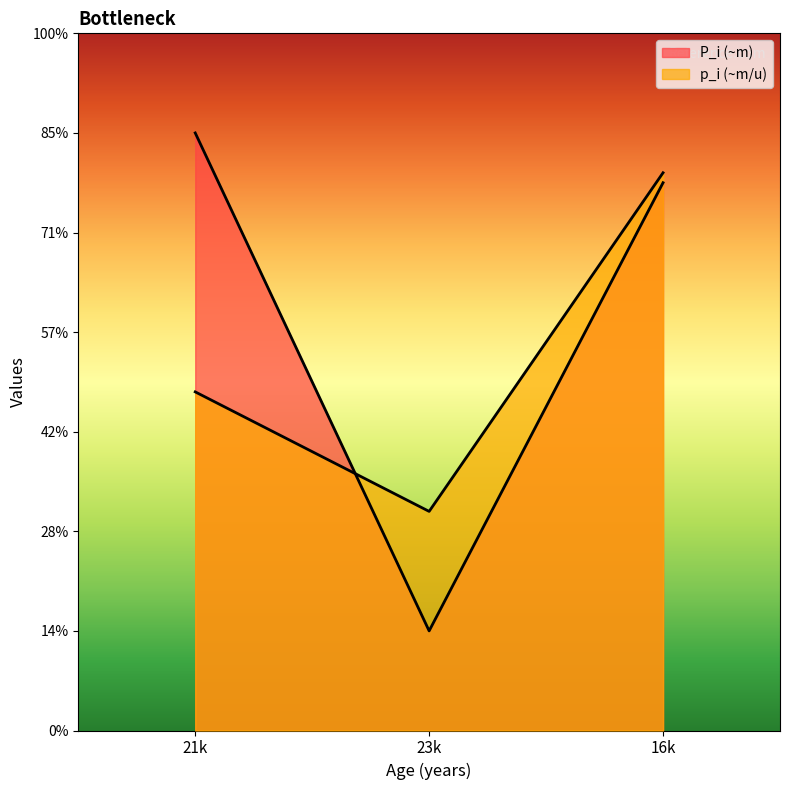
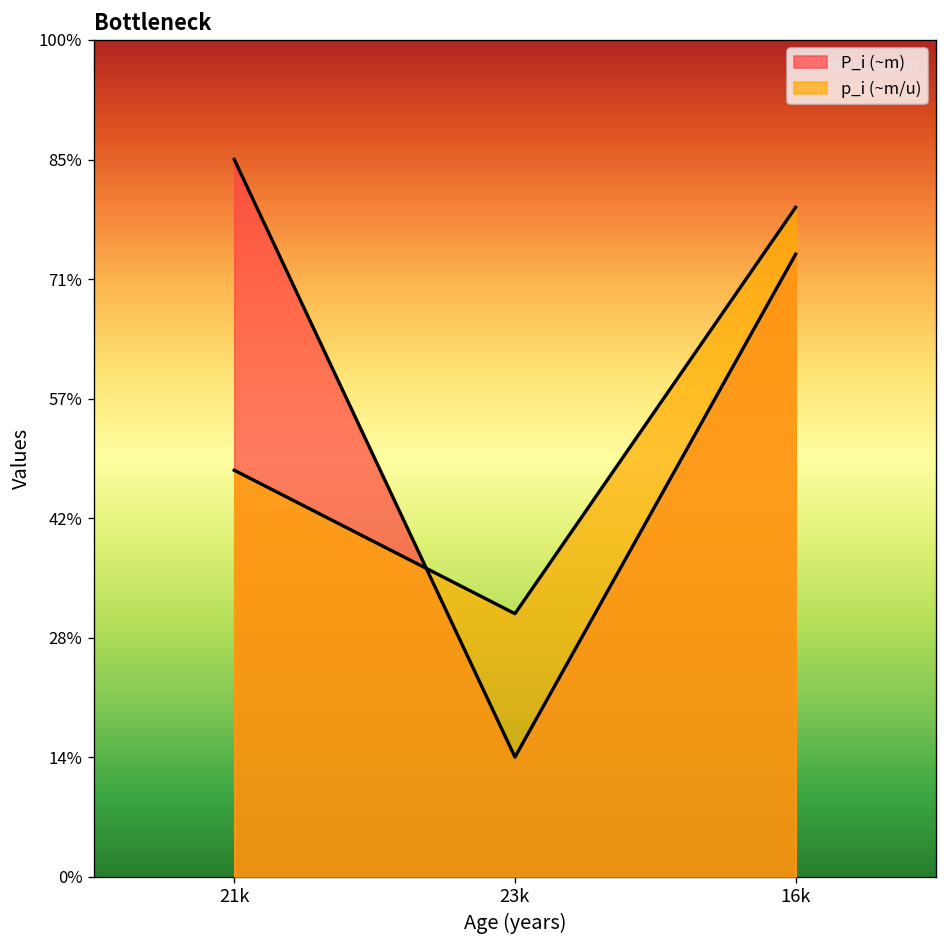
  {
    "P_i (~m)": {
      "21k": "86%",
      "23k": "14%",
-     "16k": "79%"
+     "16k": "74%"
    },
    "p_i (~m/u)": {
      "21k": "49%",
      "23k": "31%",
      "16k": "80%"
    }
  }
